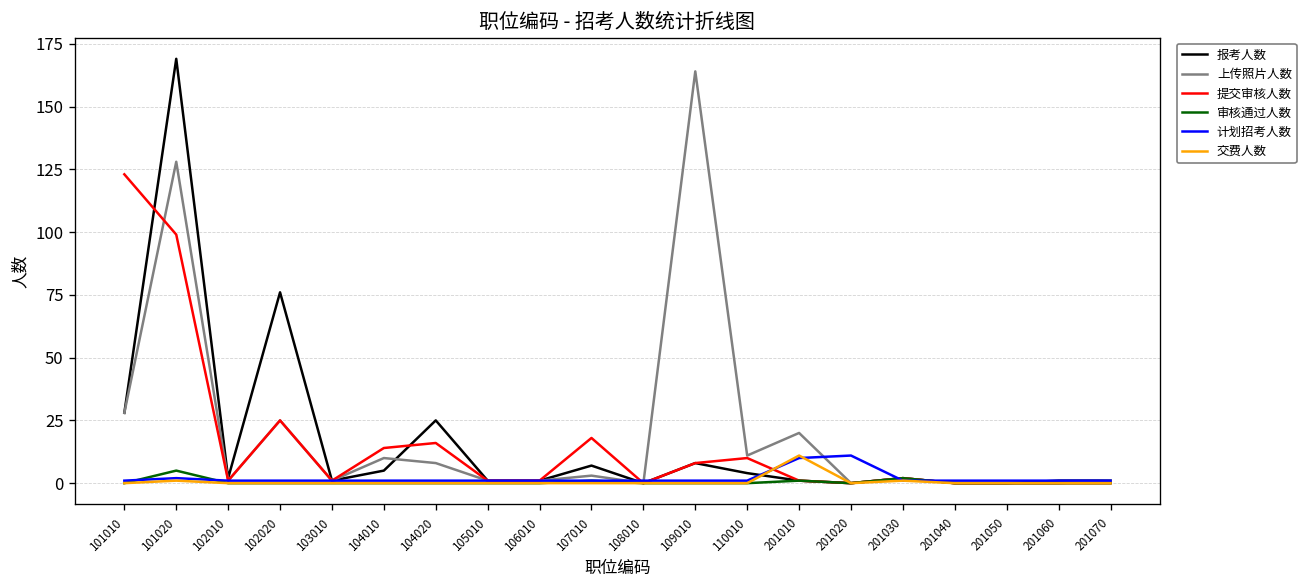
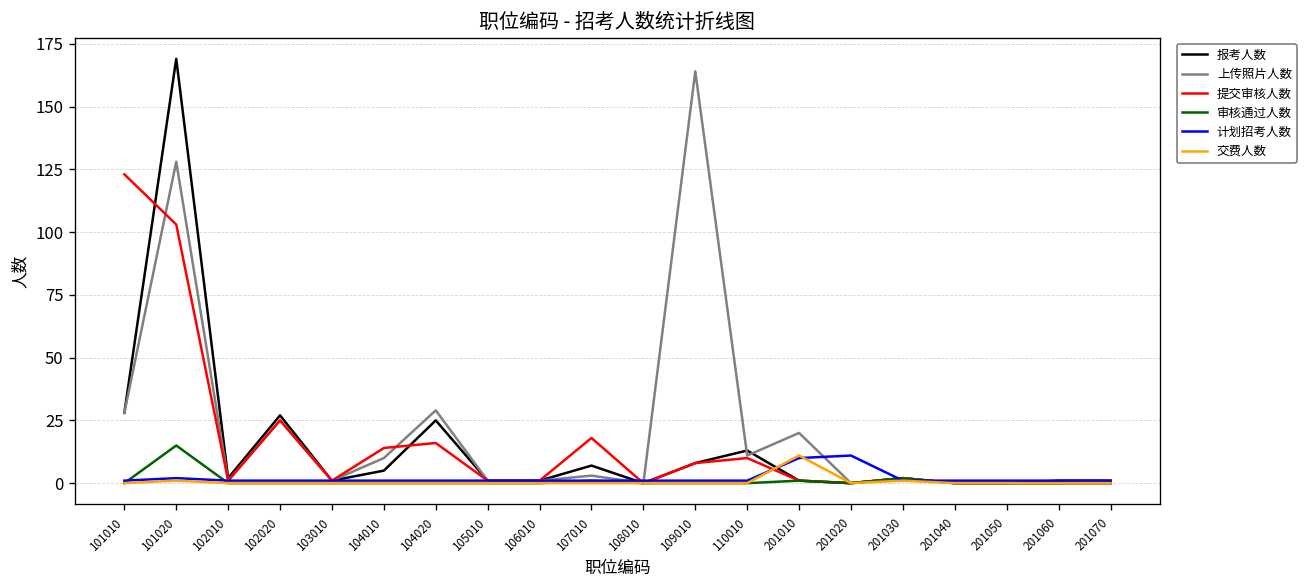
  {
    "报考人数": {
      "101020": 169,
-     "102020": 76,
+     "102020": 27,
      "104010": 5,
      "104020": 25,
      "107010": 7,
-     "110010": 4
+     "110010": 13
    },
    "上传照片人数": {
      "101020": 128,
      "104010": 10,
-     "104020": 8,
+     "104020": 29,
      "107010": 3,
      "109010": 164,
      "201010": 20
    },
    "提交审核人数": {
      "101010": 123,
-     "101020": 99,
+     "101020": 103,
      "104010": 14,
      "104020": 16,
      "107010": 18
    },
    "审核通过人数": {
-     "101020": 5
+     "101020": 15
    },
    "计划招考人数": {
      "201020": 11
    }
  }
